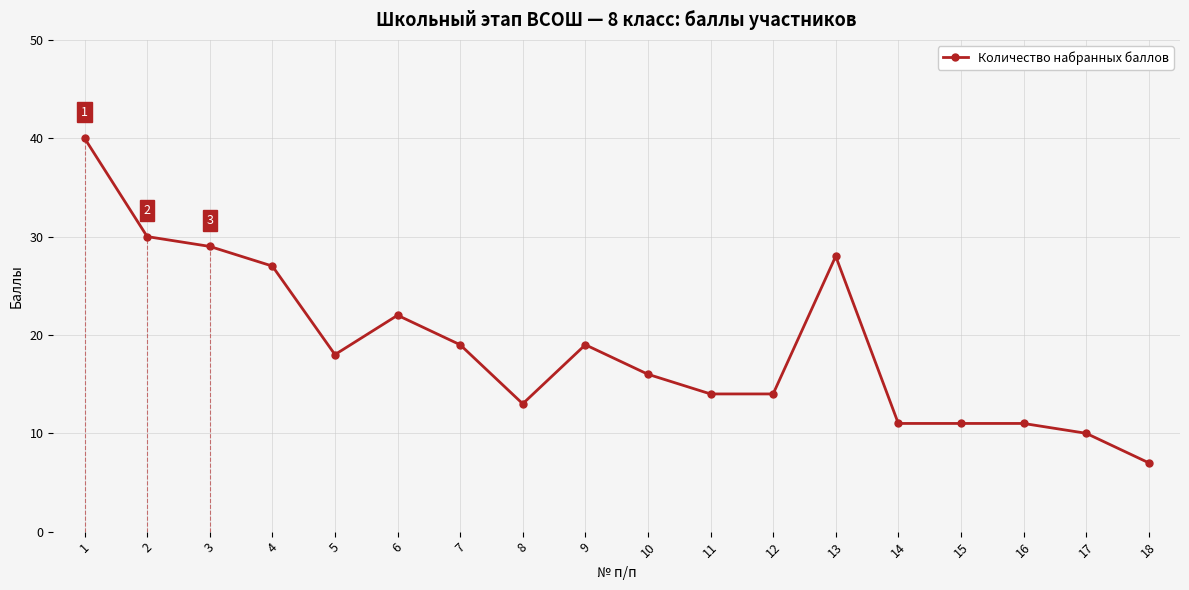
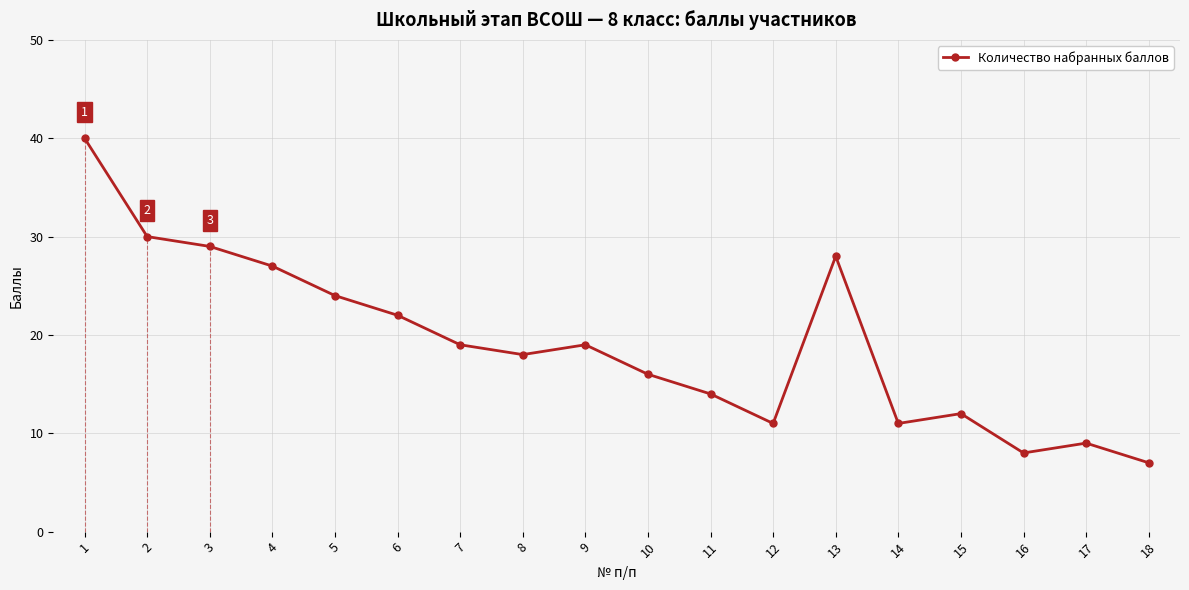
  {
    "4": 27,
-   "5": 18,
+   "5": 24,
    "6": 22,
    "7": 19,
-   "8": 13,
+   "8": 18,
    "9": 19,
    "10": 16,
    "11": 14,
-   "12": 14,
+   "12": 11,
    "13": 28,
    "14": 11,
-   "15": 11,
-   "16": 11,
-   "17": 10,
+   "15": 12,
+   "16": 8,
+   "17": 9,
    "18": 7
  }
